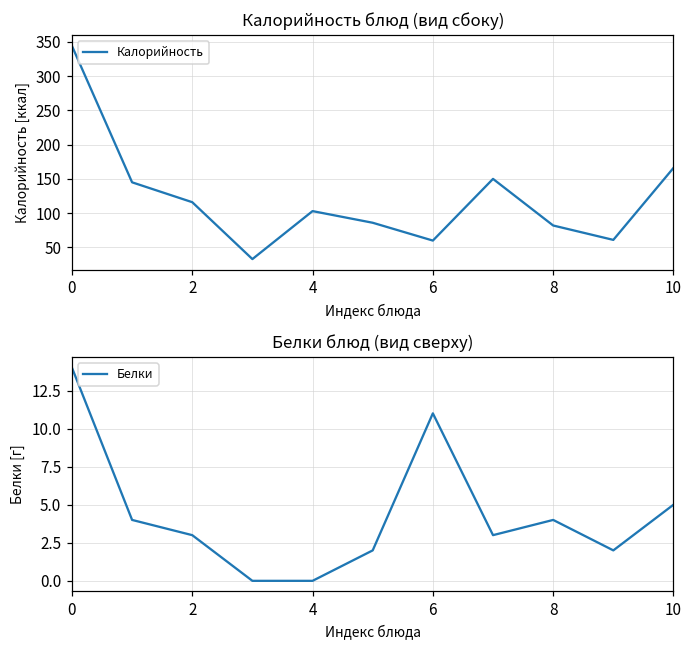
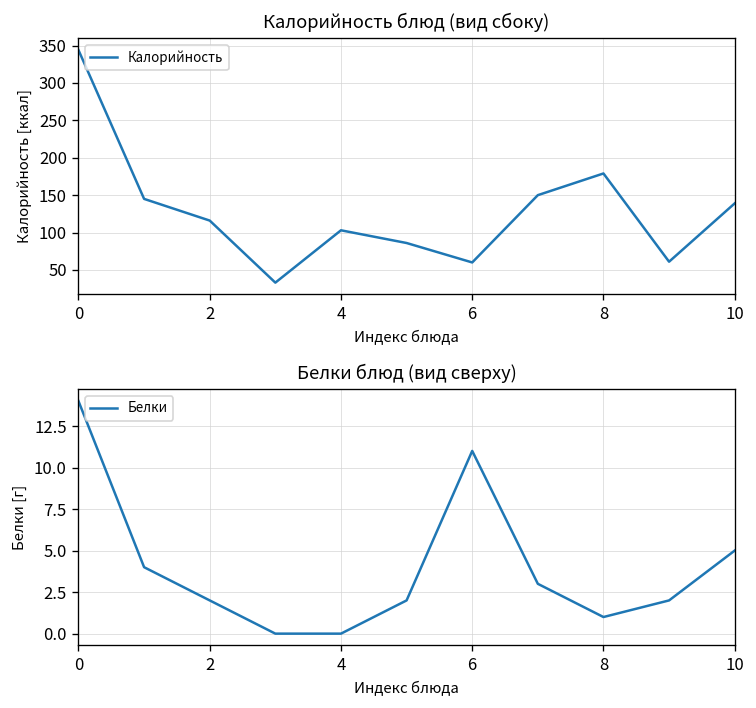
  {
    "Калорийность блюд (вид сбоку)": {
      "0": 340,
      "2": 120,
      "4": 100,
      "6": 60,
-     "8": 80,
-     "10": 170
+     "8": 180,
+     "10": 140
    },
    "Белки блюд (вид сверху)": {
      "0": 14,
-     "2": 3,
+     "2": 2,
      "4": 0,
      "6": 11,
-     "8": 4,
+     "8": 1,
      "10": 5
    }
  }
